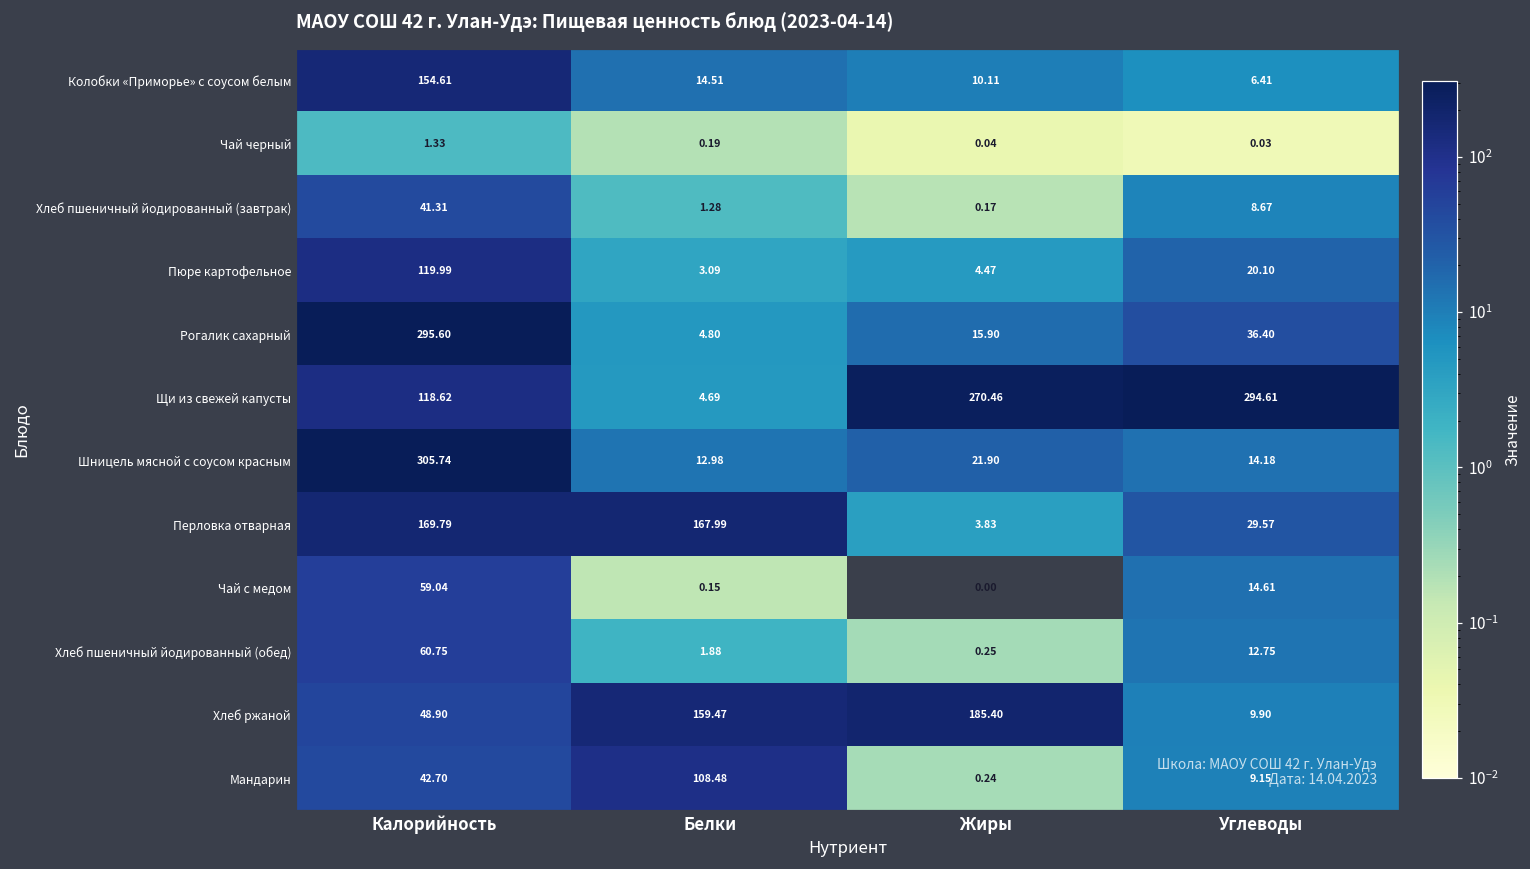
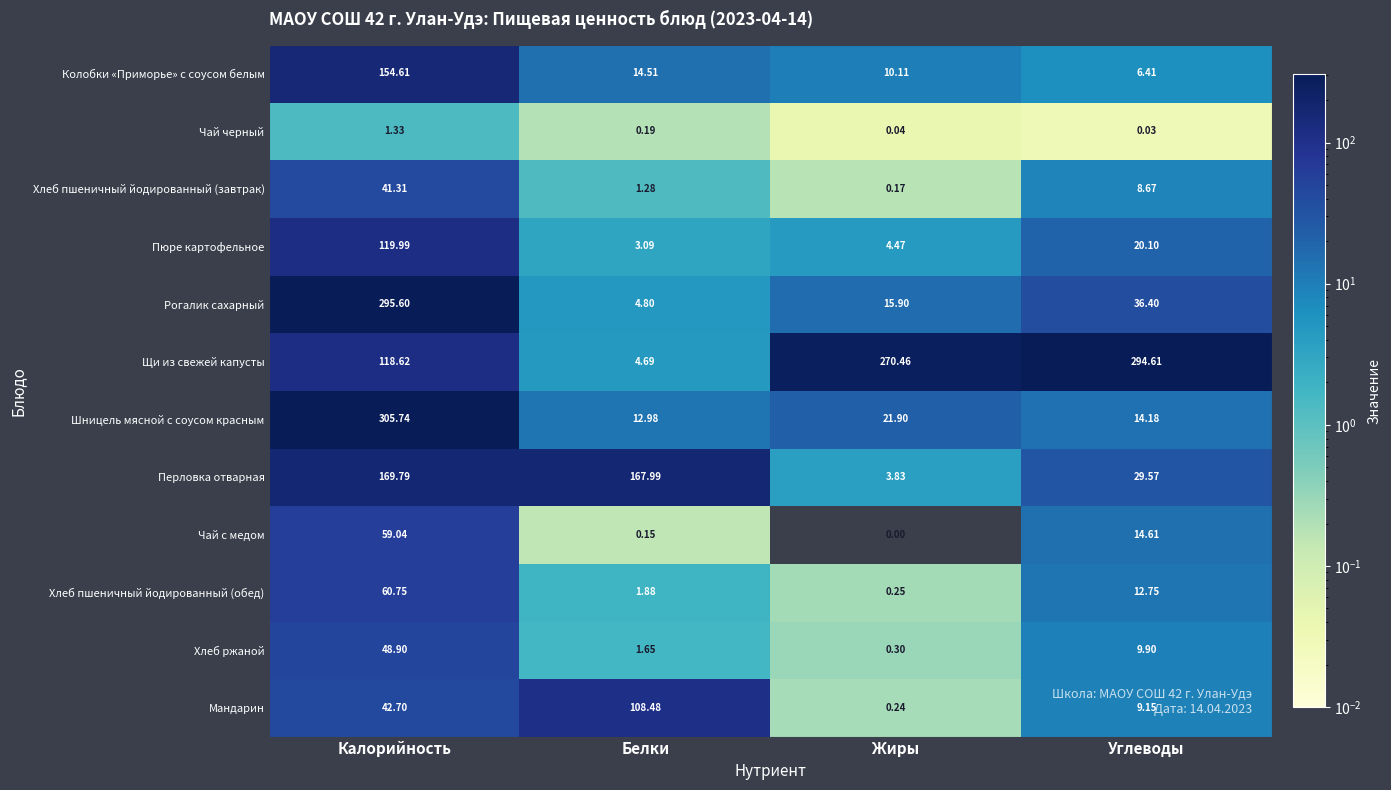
  {
    "Колобки «Приморье» с соусом белым": {
      "Калорийность": 154.61,
      "Белки": 14.51,
      "Жиры": 10.11,
      "Углеводы": 6.41
    },
    "Чай черный": {
      "Калорийность": 1.33,
      "Белки": 0.19,
      "Жиры": 0.04,
      "Углеводы": 0.03
    },
    "Хлеб пшеничный йодированный (завтрак)": {
      "Калорийность": 41.31,
      "Белки": 1.28,
      "Жиры": 0.17,
      "Углеводы": 8.67
    },
    "Пюре картофельное": {
      "Калорийность": 119.99,
      "Белки": 3.09,
      "Жиры": 4.47,
      "Углеводы": 20.10
    },
    "Рогалик сахарный": {
      "Калорийность": 295.60,
      "Белки": 4.80,
      "Жиры": 15.90,
      "Углеводы": 36.40
    },
    "Щи из свежей капусты": {
      "Калорийность": 118.62,
      "Белки": 4.69,
      "Жиры": 270.46,
      "Углеводы": 294.61
    },
    "Шницель мясной с соусом красным": {
      "Калорийность": 305.74,
      "Белки": 12.98,
      "Жиры": 21.90,
      "Углеводы": 14.18
    },
    "Перловка отварная": {
      "Калорийность": 169.79,
      "Белки": 167.99,
      "Жиры": 3.83,
      "Углеводы": 29.57
    },
    "Чай с медом": {
      "Калорийность": 59.04,
      "Белки": 0.15,
      "Углеводы": 14.61
    },
    "Хлеб пшеничный йодированный (обед)": {
      "Калорийность": 60.75,
      "Белки": 1.88,
      "Жиры": 0.25,
      "Углеводы": 12.75
    },
    "Хлеб ржаной": {
      "Калорийность": 48.90,
-     "Белки": 159.47,
-     "Жиры": 185.40,
+     "Белки": 1.65,
+     "Жиры": 0.30,
      "Углеводы": 9.90
    },
    "Мандарин": {
      "Калорийность": 42.70,
      "Белки": 108.48,
      "Жиры": 0.24
    }
  }
